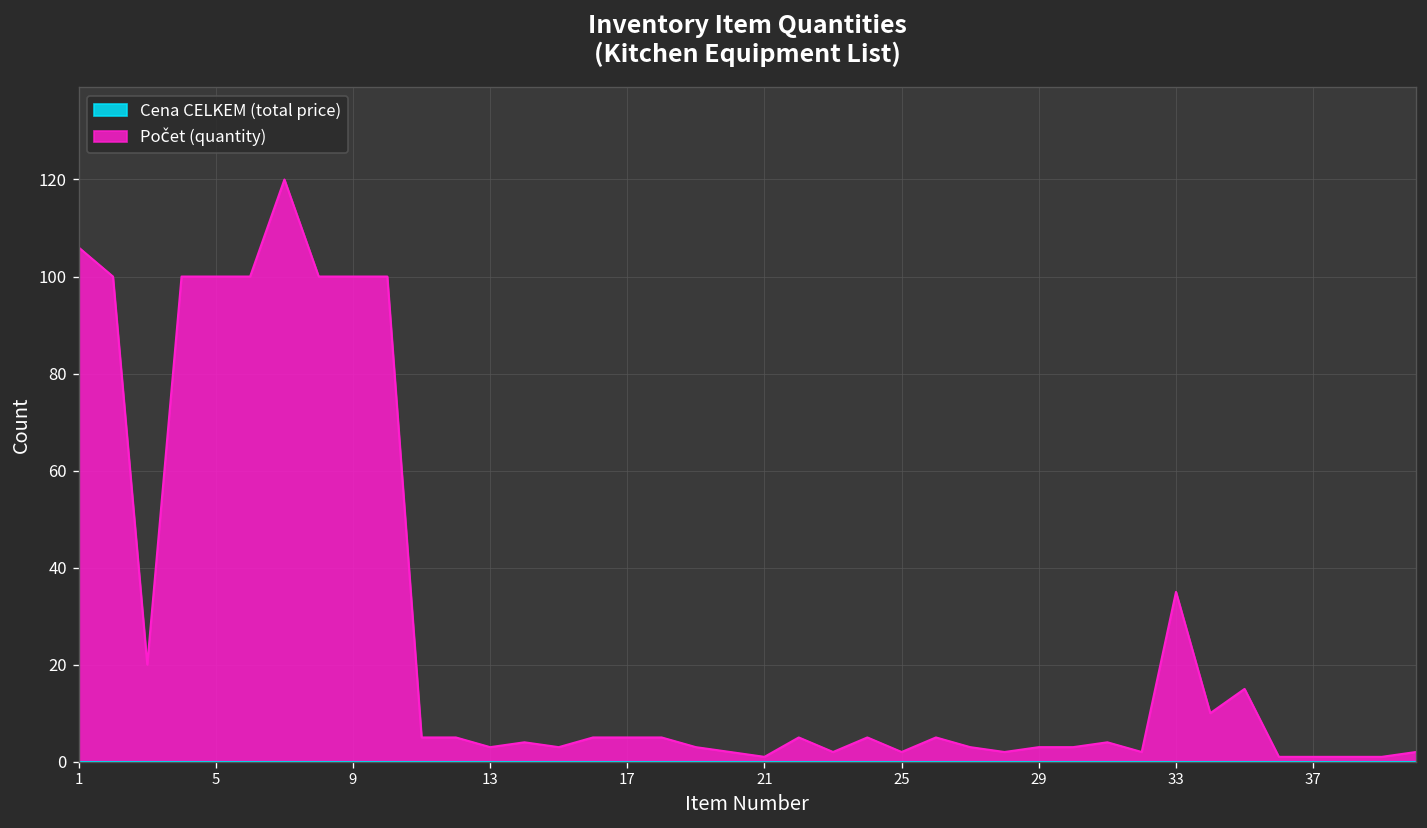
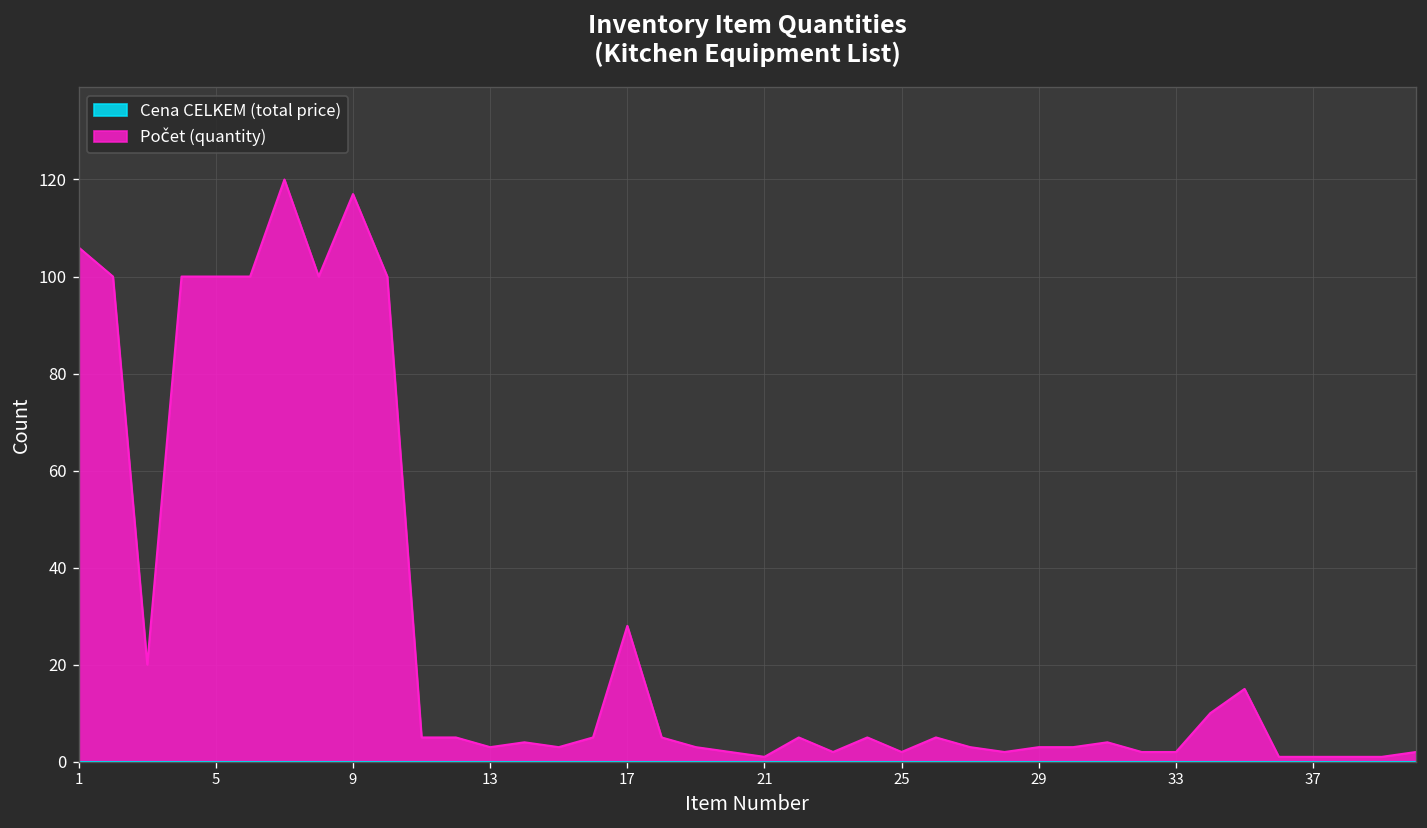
  {
    "Cena CELKEM (total price)": {
      "1": 0,
      "5": 0,
      "9": 0,
      "13": 0,
      "17": 0,
      "21": 0,
      "25": 0,
      "29": 0,
      "33": 0,
      "37": 0
    },
    "Počet (quantity)": {
      "1": 106,
      "5": 100,
-     "9": 100,
+     "9": 117,
      "13": 3,
-     "17": 5,
+     "17": 28,
      "21": 1,
      "25": 2,
      "29": 3,
-     "33": 35,
+     "33": 2,
      "37": 1
    }
  }
